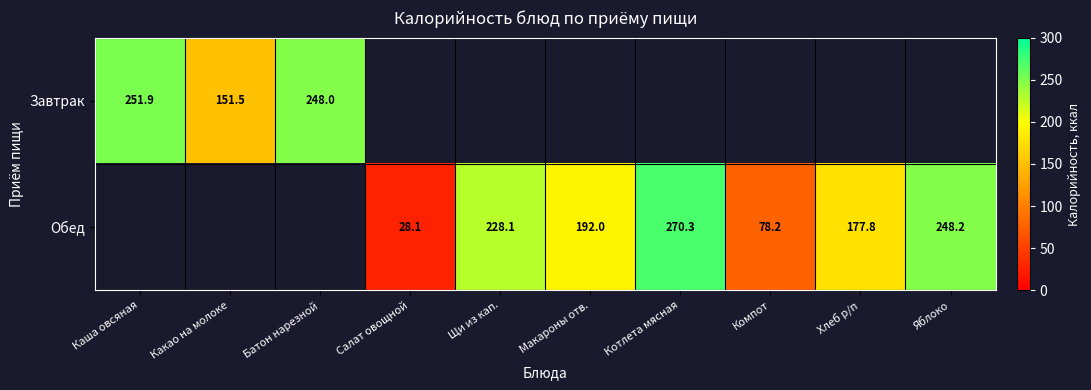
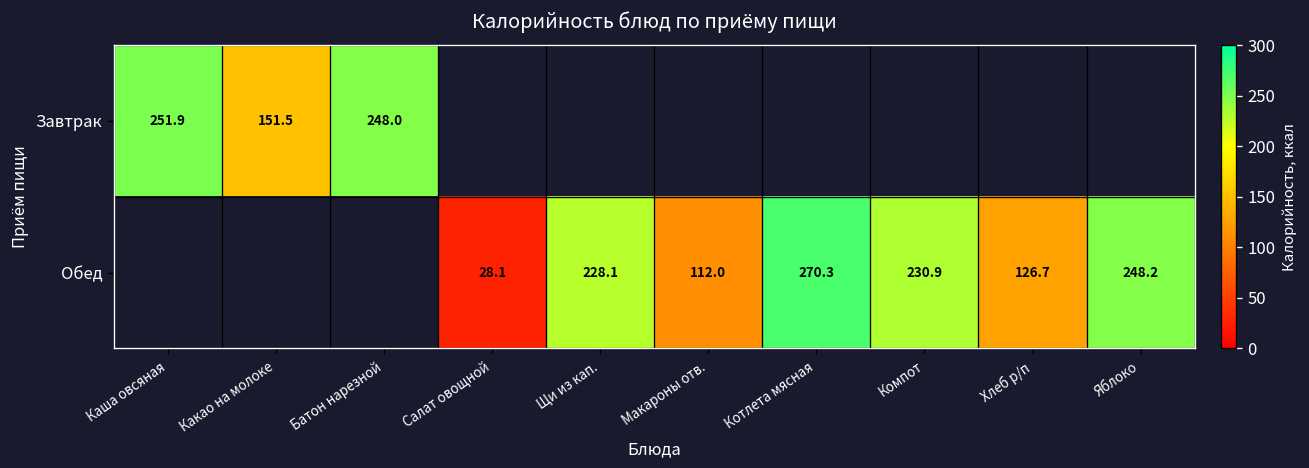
  {
    "Завтрак": {
      "Каша овсяная": 251.9,
      "Какао на молоке": 151.5,
      "Батон нарезной": 248.0
    },
    "Обед": {
      "Салат овощной": 28.1,
      "Щи из кап.": 228.1,
-     "Макароны отв.": 192.0,
+     "Макароны отв.": 112.0,
      "Котлета мясная": 270.3,
-     "Компот": 78.2,
-     "Хлеб р/п": 177.8,
+     "Компот": 230.9,
+     "Хлеб р/п": 126.7,
      "Яблоко": 248.2
    }
  }
